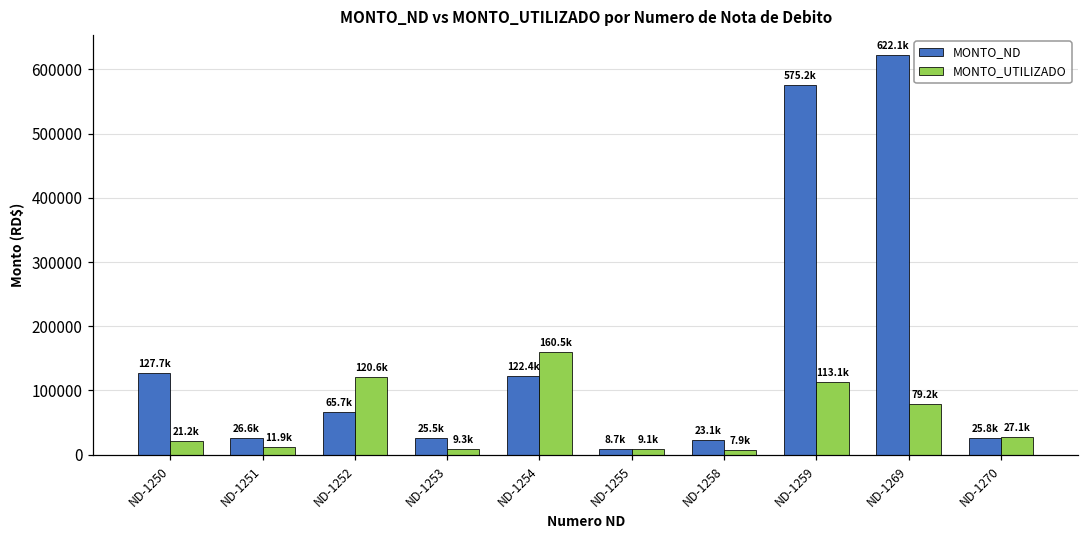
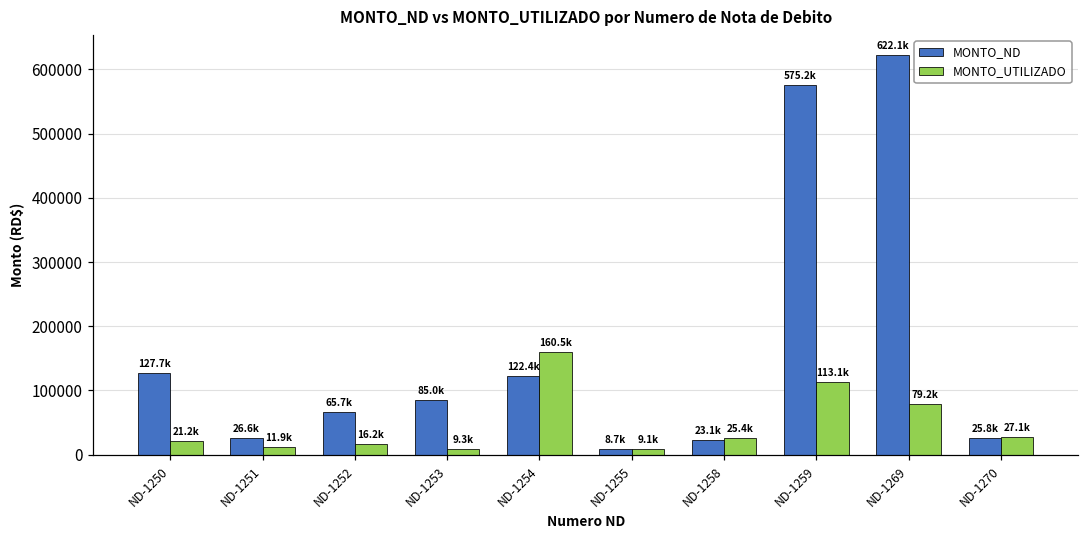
  {
    "MONTO_ND": {
      "ND-1250": "127.7k",
      "ND-1251": "26.6k",
      "ND-1252": "65.7k",
-     "ND-1253": "25.5k",
+     "ND-1253": "85.0k",
      "ND-1254": "122.4k",
      "ND-1255": "8.7k",
      "ND-1258": "23.1k",
      "ND-1259": "575.2k",
      "ND-1269": "622.1k",
      "ND-1270": "25.8k"
    },
    "MONTO_UTILIZADO": {
      "ND-1250": "21.2k",
      "ND-1251": "11.9k",
-     "ND-1252": "120.6k",
+     "ND-1252": "16.2k",
      "ND-1253": "9.3k",
      "ND-1254": "160.5k",
      "ND-1255": "9.1k",
-     "ND-1258": "7.9k",
+     "ND-1258": "25.4k",
      "ND-1259": "113.1k",
      "ND-1269": "79.2k",
      "ND-1270": "27.1k"
    }
  }
